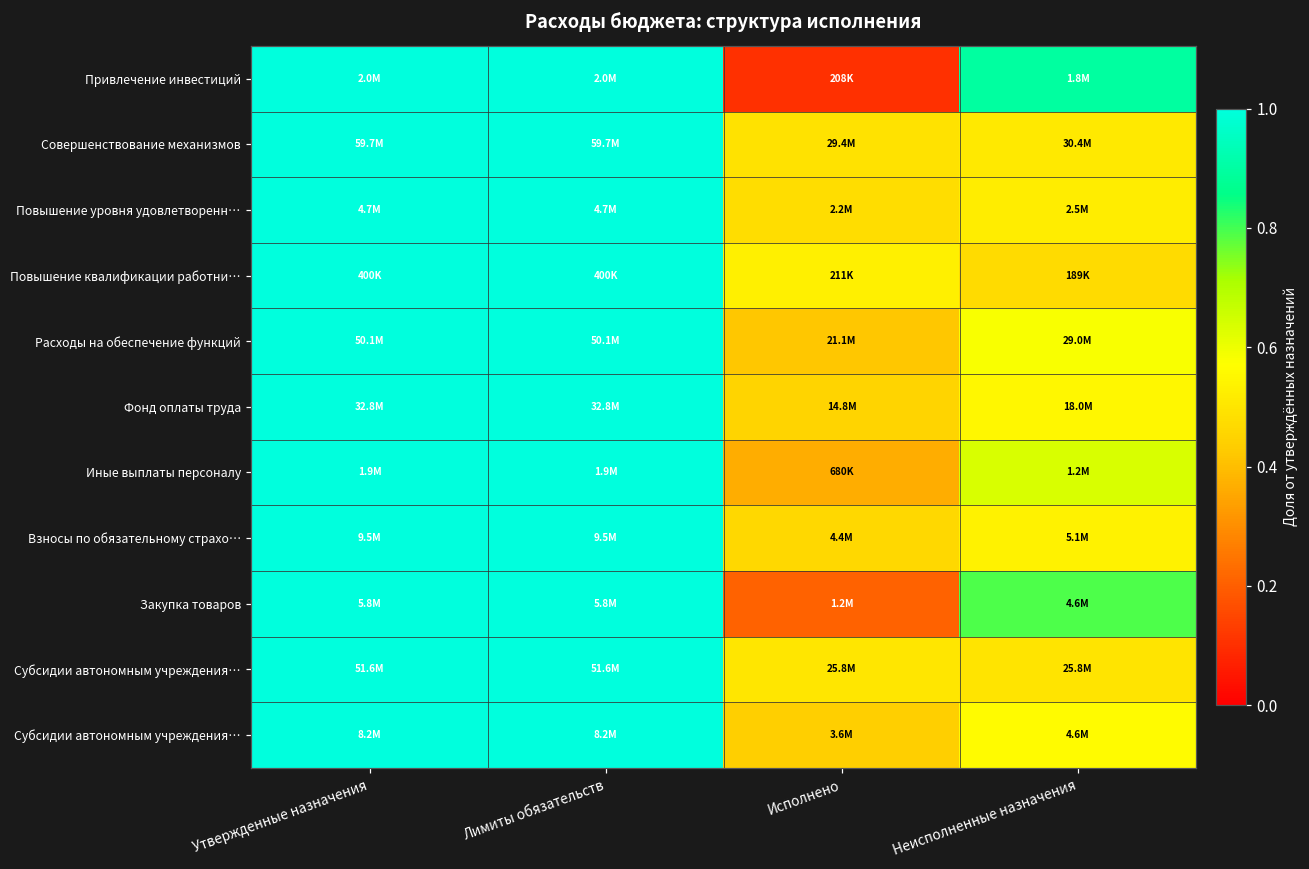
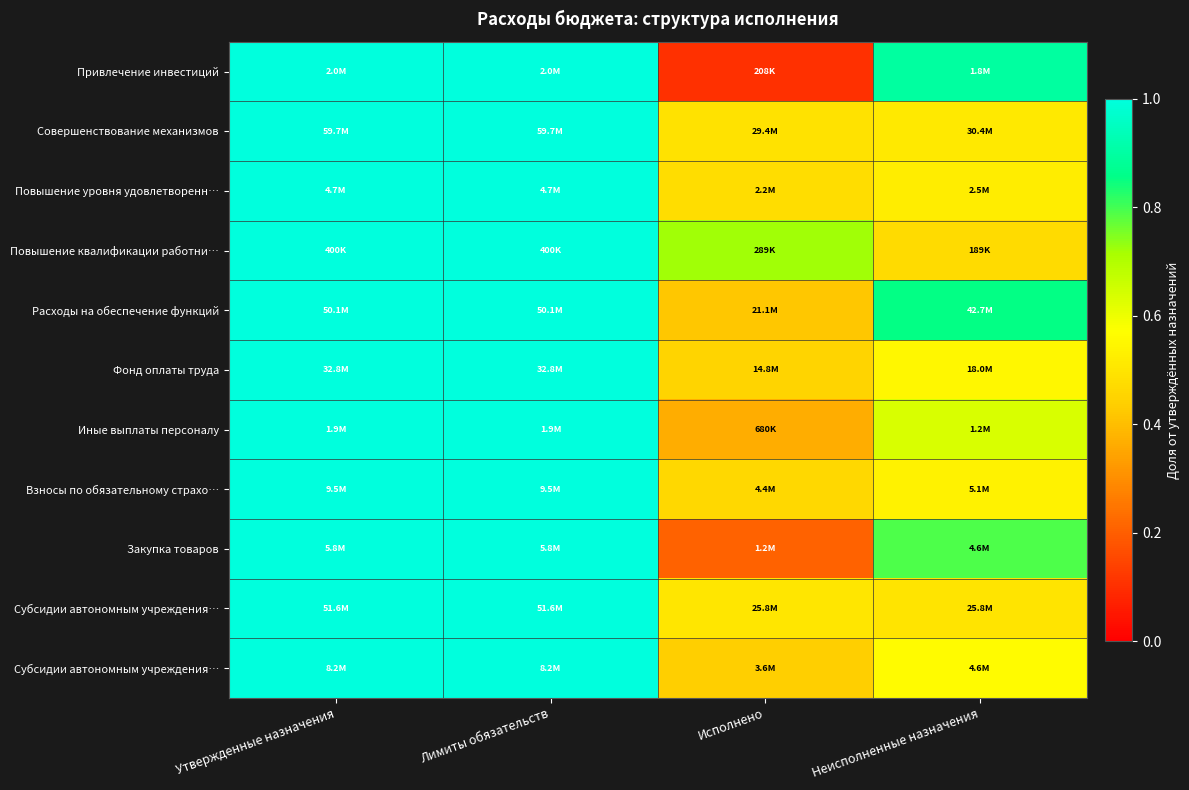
  {
    "Привлечение инвестиций": {
      "Утвержденные назначения": "2.0M",
      "Лимиты обязательств": "2.0M",
      "Исполнено": "208K",
      "Неисполненные назначения": "1.8M"
    },
    "Совершенствование механизмов": {
      "Утвержденные назначения": "59.7M",
      "Лимиты обязательств": "59.7M",
      "Исполнено": "29.4M",
      "Неисполненные назначения": "30.4M"
    },
    "Повышение уровня удовлетворенн…": {
      "Утвержденные назначения": "4.7M",
      "Лимиты обязательств": "4.7M",
      "Исполнено": "2.2M",
      "Неисполненные назначения": "2.5M"
    },
    "Повышение квалификации работни…": {
      "Утвержденные назначения": "400K",
      "Лимиты обязательств": "400K",
-     "Исполнено": "211K",
+     "Исполнено": "289K",
      "Неисполненные назначения": "189K"
    },
    "Расходы на обеспечение функций": {
      "Утвержденные назначения": "50.1M",
      "Лимиты обязательств": "50.1M",
      "Исполнено": "21.1M",
-     "Неисполненные назначения": "29.0M"
+     "Неисполненные назначения": "42.7M"
    },
    "Фонд оплаты труда": {
      "Утвержденные назначения": "32.8M",
      "Лимиты обязательств": "32.8M",
      "Исполнено": "14.8M",
      "Неисполненные назначения": "18.0M"
    },
    "Иные выплаты персоналу": {
      "Утвержденные назначения": "1.9M",
      "Лимиты обязательств": "1.9M",
      "Исполнено": "680K",
      "Неисполненные назначения": "1.2M"
    },
    "Взносы по обязательному страхо…": {
      "Утвержденные назначения": "9.5M",
      "Лимиты обязательств": "9.5M",
      "Исполнено": "4.4M",
      "Неисполненные назначения": "5.1M"
    },
    "Закупка товаров": {
      "Утвержденные назначения": "5.8M",
      "Лимиты обязательств": "5.8M",
      "Исполнено": "1.2M",
      "Неисполненные назначения": "4.6M"
    }
  }
